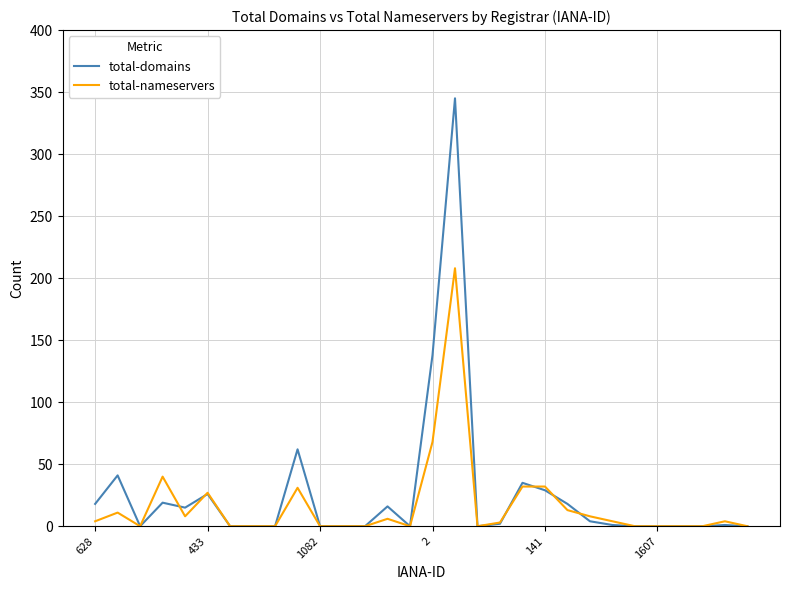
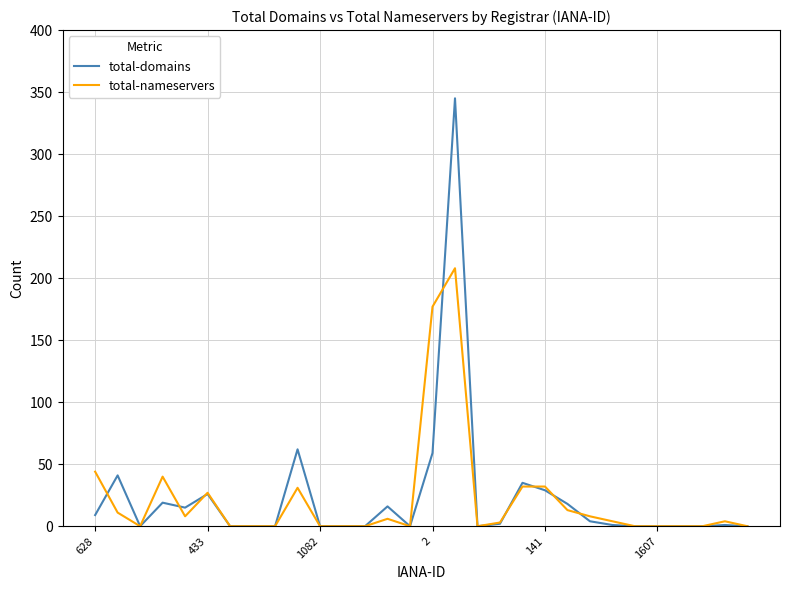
  {
    "total-domains": {
-     "628": 18,
-     "2": 138,
+     "628": 9,
+     "2": 59,
      "141": 29
    },
    "total-nameservers": {
-     "628": 4,
-     "2": 68,
+     "628": 44,
+     "2": 177,
      "141": 32
    }
  }
